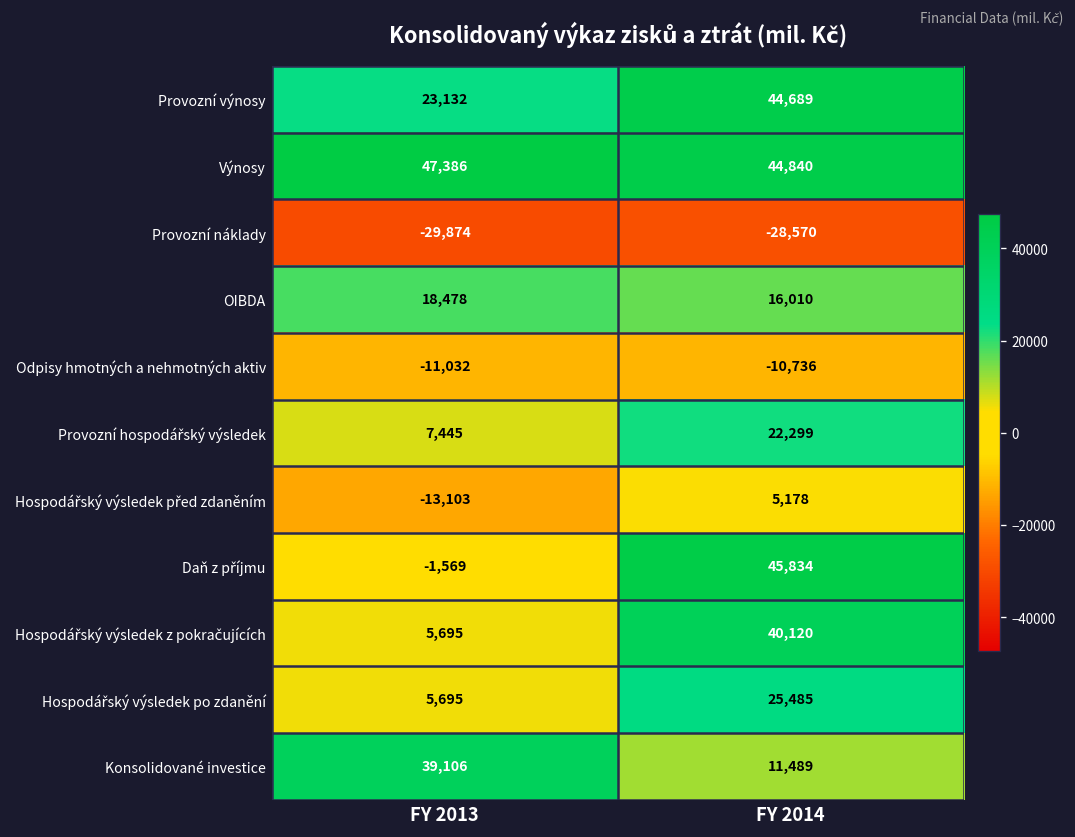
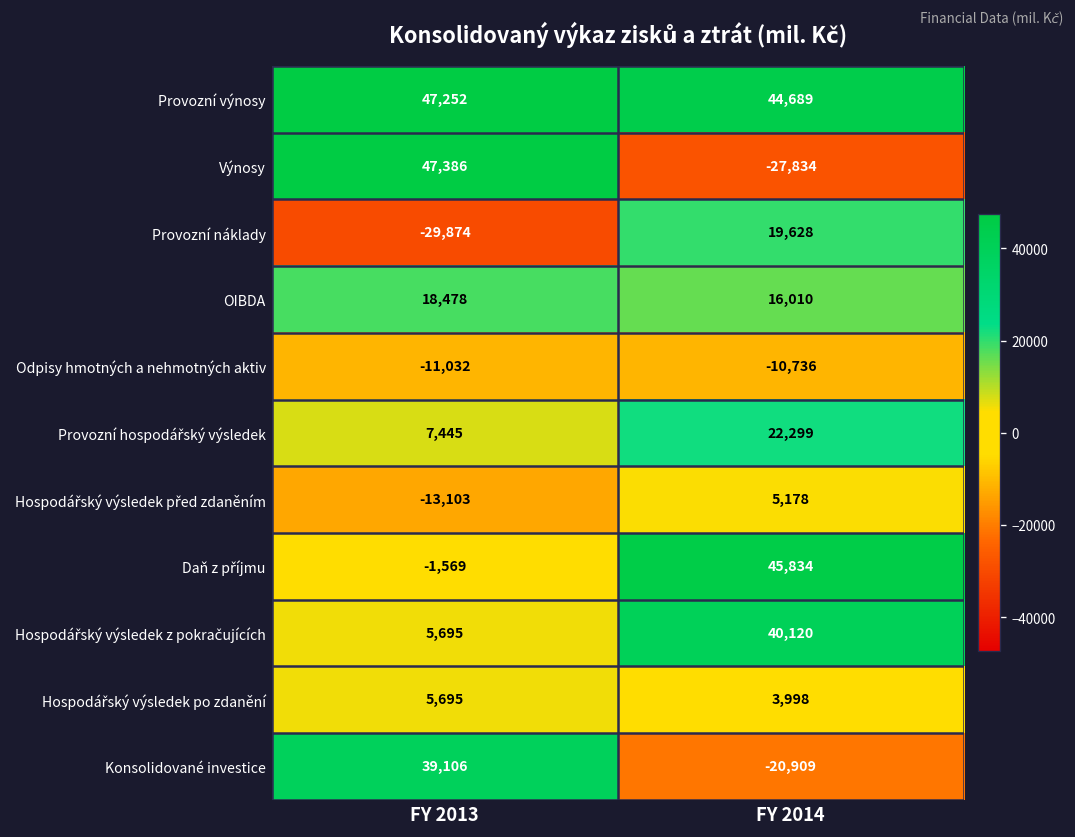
  {
    "Provozní výnosy": {
-     "FY 2013": "23,132",
+     "FY 2013": "47,252",
      "FY 2014": "44,689"
    },
    "Výnosy": {
      "FY 2013": "47,386",
-     "FY 2014": "44,840"
+     "FY 2014": "-27,834"
    },
    "Provozní náklady": {
      "FY 2013": "-29,874",
-     "FY 2014": "-28,570"
+     "FY 2014": "19,628"
    },
    "OIBDA": {
      "FY 2013": "18,478",
      "FY 2014": "16,010"
    },
    "Odpisy hmotných a nehmotných aktiv": {
      "FY 2013": "-11,032",
      "FY 2014": "-10,736"
    },
    "Provozní hospodářský výsledek": {
      "FY 2013": "7,445",
      "FY 2014": "22,299"
    },
    "Hospodářský výsledek před zdaněním": {
      "FY 2013": "-13,103",
      "FY 2014": "5,178"
    },
    "Daň z příjmu": {
      "FY 2013": "-1,569",
      "FY 2014": "45,834"
    },
    "Hospodářský výsledek z pokračujících": {
      "FY 2013": "5,695",
      "FY 2014": "40,120"
    },
    "Hospodářský výsledek po zdanění": {
      "FY 2013": "5,695",
-     "FY 2014": "25,485"
+     "FY 2014": "3,998"
    },
    "Konsolidované investice": {
      "FY 2013": "39,106",
-     "FY 2014": "11,489"
+     "FY 2014": "-20,909"
    }
  }
